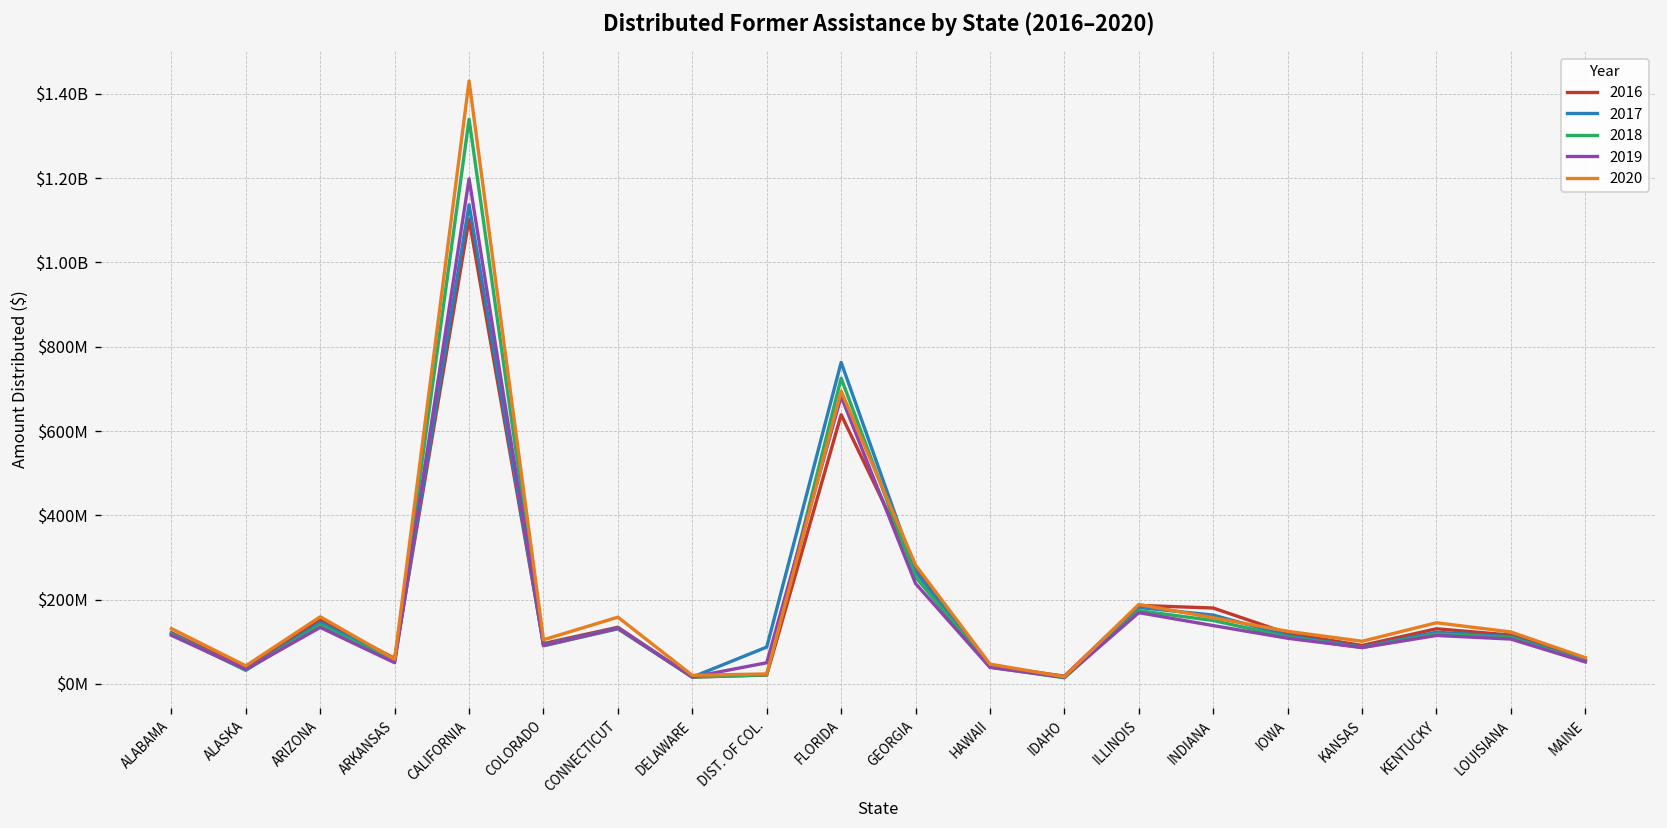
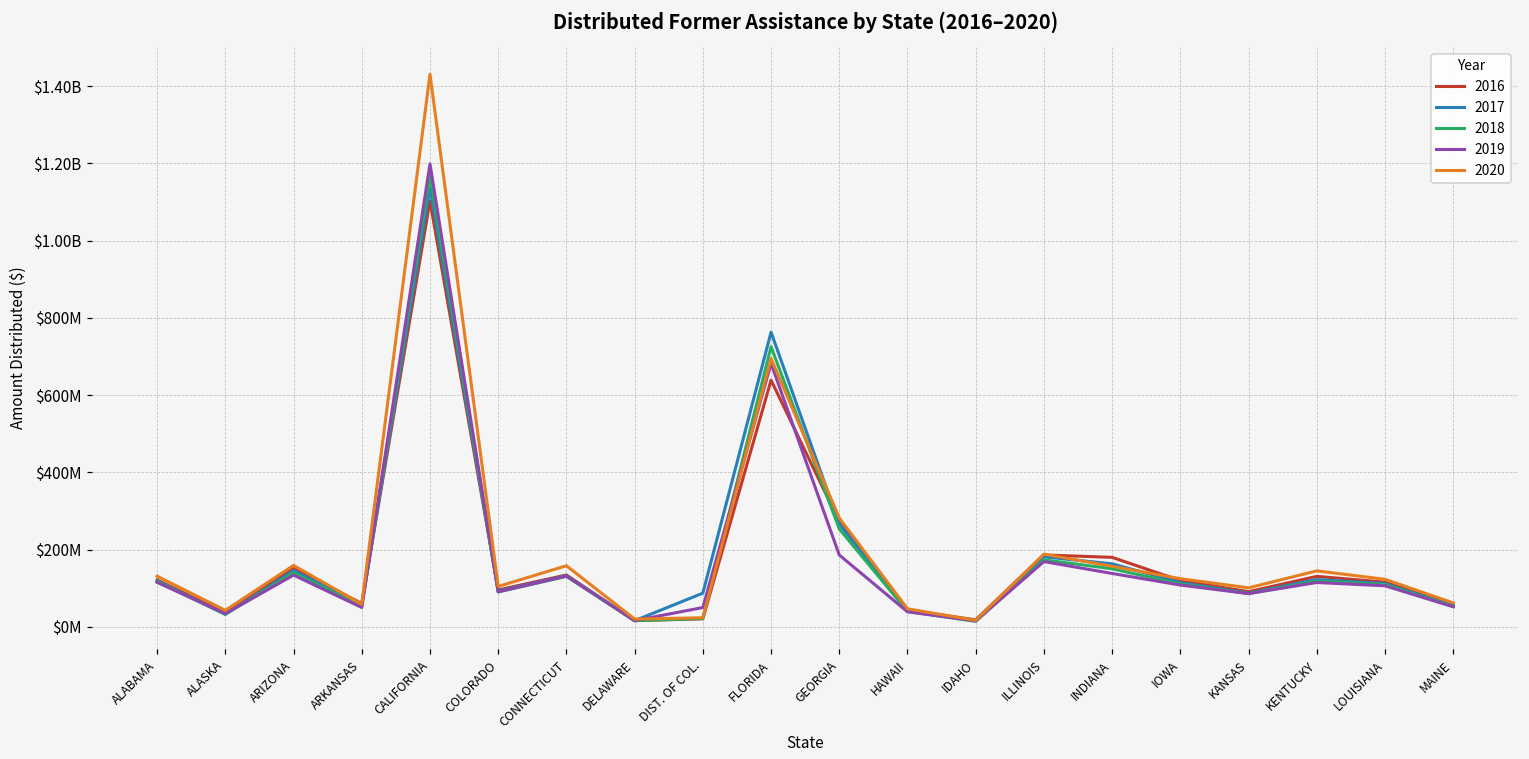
  {
    "2016": {
      "CALIFORNIA": "$1100000000",
      "FLORIDA": "$640000000",
      "INDIANA": "$180000000",
      "KENTUCKY": "$130000000"
    },
    "2017": {
      "CALIFORNIA": "$1140000000",
      "DIST. OF COL.": "$90000000",
      "FLORIDA": "$760000000"
    },
    "2018": {
-     "CALIFORNIA": "$1340000000",
+     "CALIFORNIA": "$1170000000",
      "FLORIDA": "$730000000",
      "GEORGIA": "$250000000"
    },
    "2019": {
      "CALIFORNIA": "$1200000000",
      "DIST. OF COL.": "$50000000",
      "FLORIDA": "$680000000",
-     "GEORGIA": "$240000000",
+     "GEORGIA": "$190000000",
      "INDIANA": "$140000000"
    },
    "2020": {
      "ALABAMA": "$130000000",
      "CALIFORNIA": "$1430000000",
      "COLORADO": "$100000000",
      "CONNECTICUT": "$160000000",
      "FLORIDA": "$690000000",
      "GEORGIA": "$280000000",
      "KANSAS": "$100000000",
      "KENTUCKY": "$140000000",
      "LOUISIANA": "$120000000"
    }
  }
